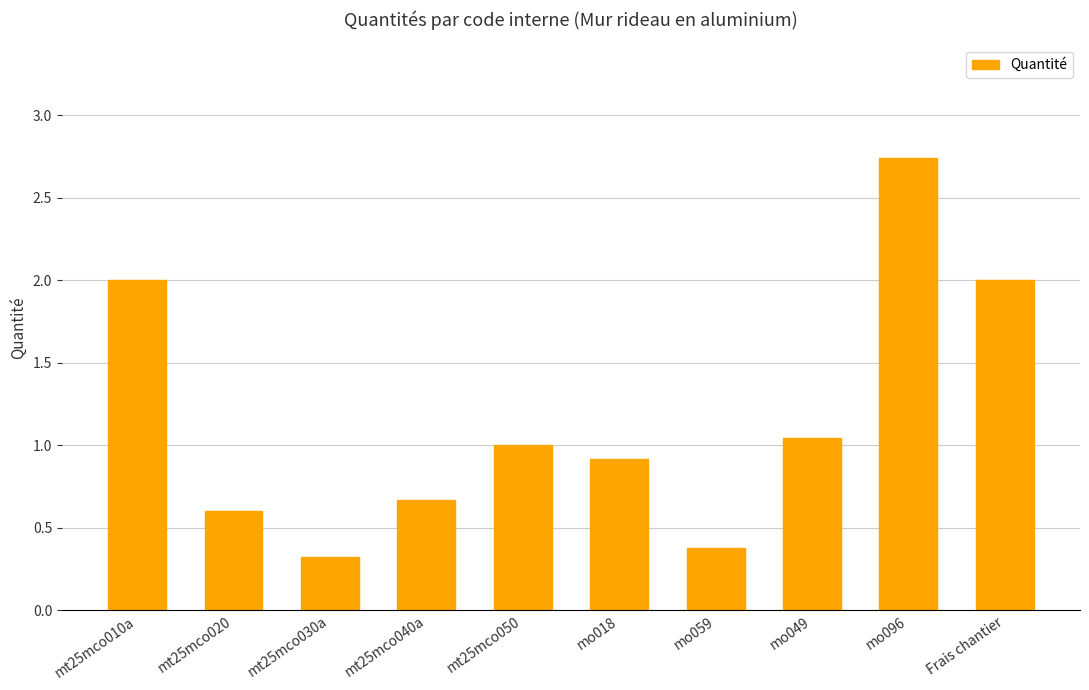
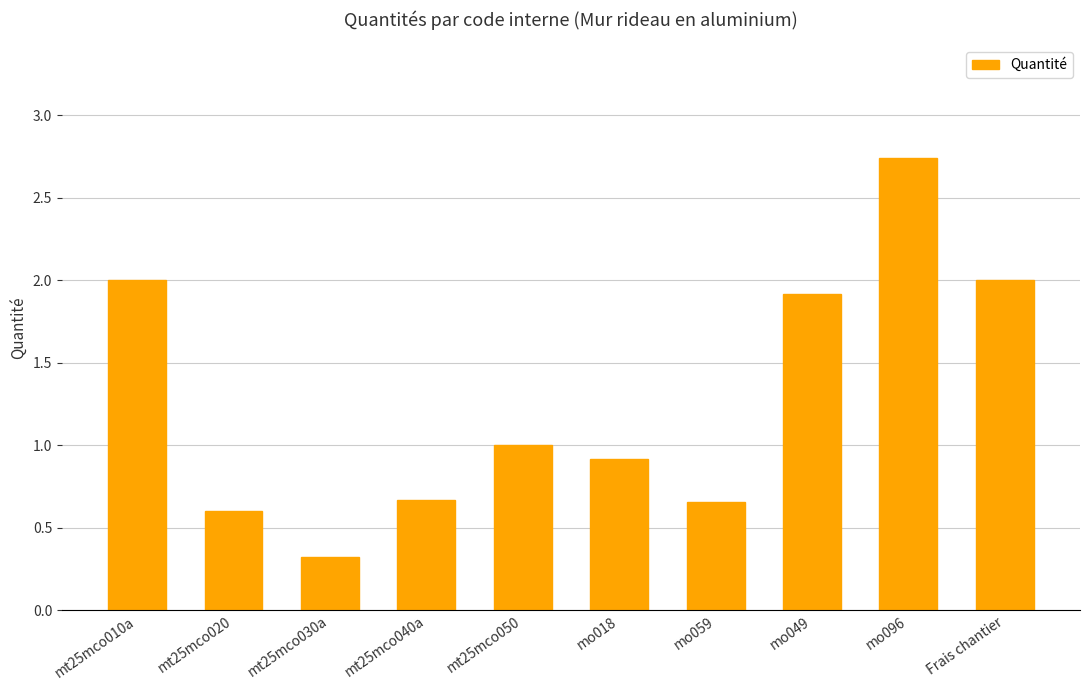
  {
    "mt25mco010a": 2.00,
    "mt25mco020": 0.60,
    "mt25mco030a": 0.32,
    "mt25mco040a": 0.67,
    "mt25mco050": 1.00,
    "mo018": 0.92,
-   "mo059": 0.38,
-   "mo049": 1.05,
+   "mo059": 0.66,
+   "mo049": 1.92,
    "mo096": 2.74,
    "Frais chantier": 2.00
  }
